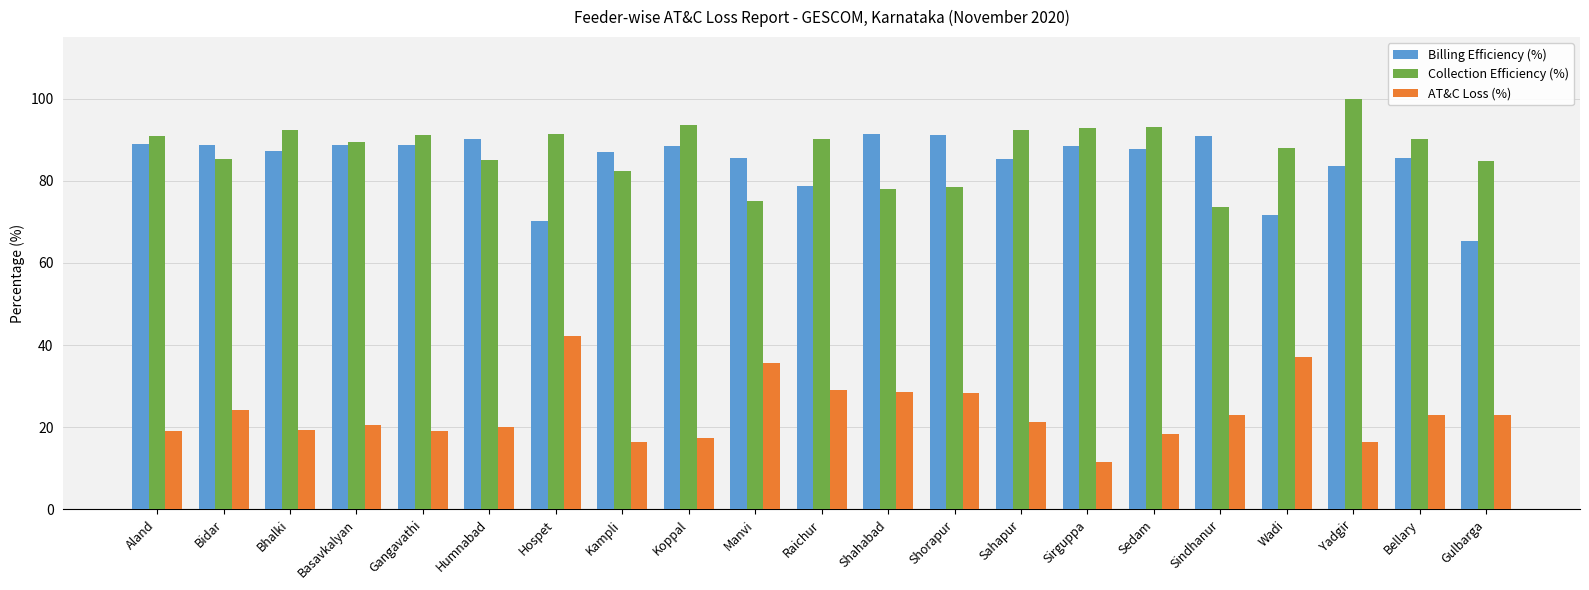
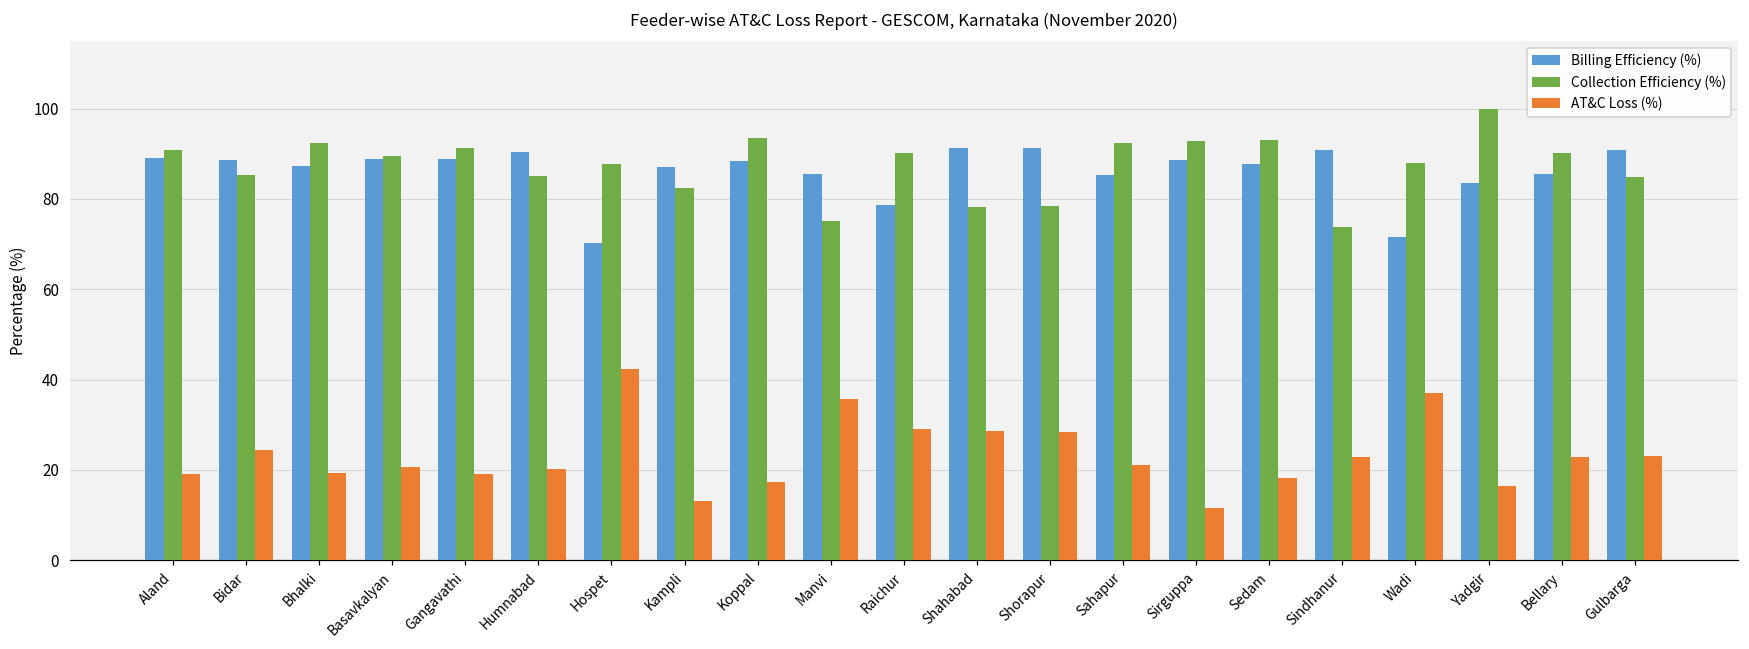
  {
    "Billing Efficiency (%)": {
      "Aland": 89,
      "Bidar": 89,
      "Bhalki": 87,
      "Basavkalyan": 89,
      "Gangavathi": 89,
      "Humnabad": 90,
      "Hospet": 70,
      "Kampli": 87,
      "Koppal": 88,
      "Manvi": 86,
      "Raichur": 79,
      "Shahabad": 91,
      "Shorapur": 91,
      "Sahapur": 85,
      "Sirguppa": 89,
      "Sedam": 88,
      "Sindhanur": 91,
      "Wadi": 72,
      "Yadgir": 84,
      "Bellary": 85,
-     "Gulbarga": 65
+     "Gulbarga": 91
    },
    "Collection Efficiency (%)": {
      "Aland": 91,
      "Bidar": 85,
      "Bhalki": 92,
      "Basavkalyan": 89,
      "Gangavathi": 91,
      "Humnabad": 85,
-     "Hospet": 91,
+     "Hospet": 88,
      "Kampli": 82,
      "Koppal": 94,
      "Manvi": 75,
      "Raichur": 90,
      "Shahabad": 78,
      "Shorapur": 78,
      "Sahapur": 92,
      "Sirguppa": 93,
      "Sedam": 93,
      "Sindhanur": 74,
      "Wadi": 88,
      "Yadgir": 100,
      "Bellary": 90,
      "Gulbarga": 85
    },
    "AT&C Loss (%)": {
      "Aland": 19,
      "Bidar": 24,
      "Bhalki": 19,
      "Basavkalyan": 21,
      "Gangavathi": 19,
      "Humnabad": 20,
      "Hospet": 42,
-     "Kampli": 17,
+     "Kampli": 13,
      "Koppal": 17,
      "Manvi": 36,
      "Raichur": 29,
      "Shahabad": 29,
      "Shorapur": 28,
      "Sahapur": 21,
      "Sirguppa": 12,
      "Sedam": 18,
      "Sindhanur": 23,
      "Wadi": 37,
      "Yadgir": 16,
      "Bellary": 23,
      "Gulbarga": 23
    }
  }
